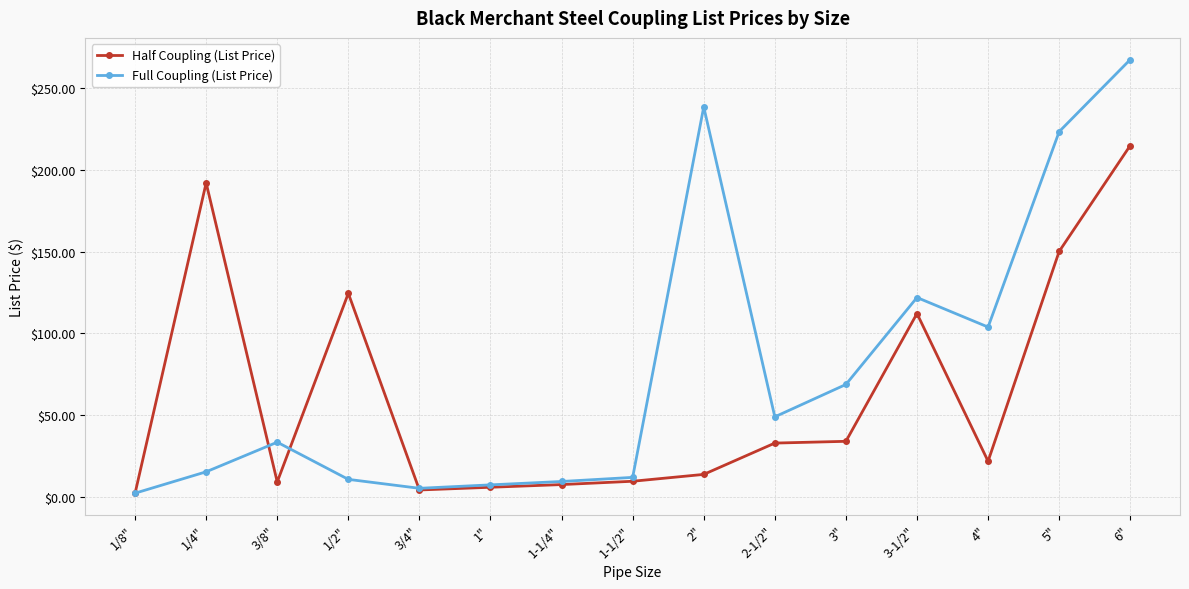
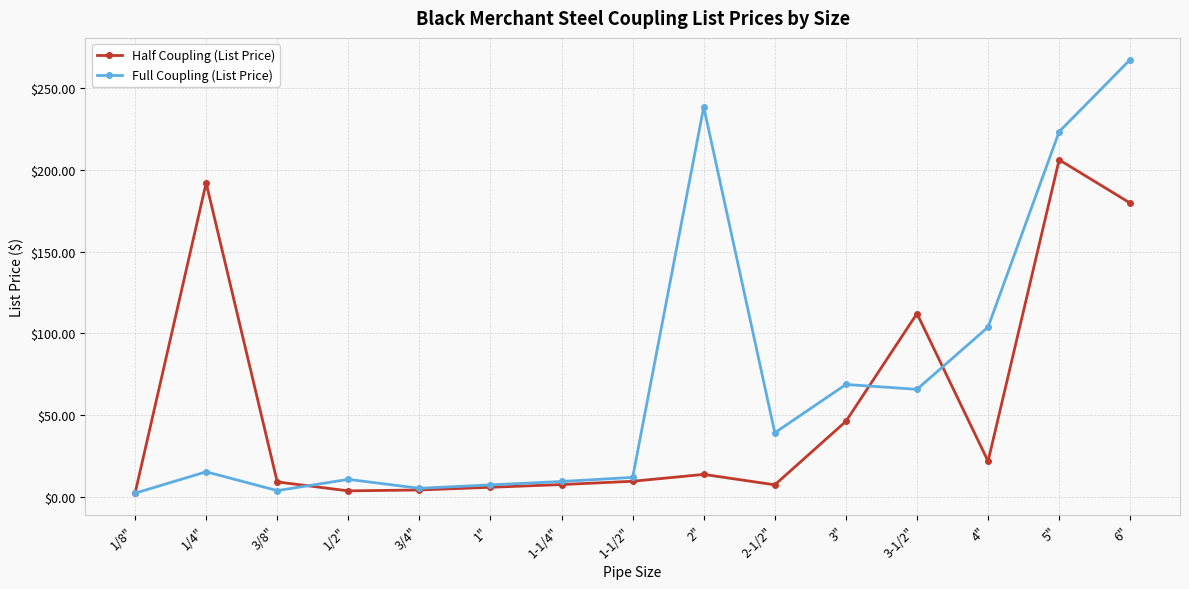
  {
    "Half Coupling (List Price)": {
      "1/4\"": "$192",
      "3/8\"": "$9",
-     "1/2\"": "$124",
+     "1/2\"": "$4",
      "1-1/4\"": "$8",
      "1-1/2\"": "$10",
      "2\"": "$14",
-     "2-1/2\"": "$33",
-     "3\"": "$34",
+     "2-1/2\"": "$7",
+     "3\"": "$46",
      "3-1/2\"": "$112",
      "4\"": "$22",
-     "5\"": "$150",
-     "6\"": "$215"
+     "5\"": "$206",
+     "6\"": "$180"
    },
    "Full Coupling (List Price)": {
      "1/4\"": "$15",
-     "3/8\"": "$34",
+     "3/8\"": "$4",
      "1/2\"": "$11",
      "1-1/4\"": "$9",
      "1-1/2\"": "$12",
      "2\"": "$238",
-     "2-1/2\"": "$49",
+     "2-1/2\"": "$39",
      "3\"": "$69",
-     "3-1/2\"": "$122",
+     "3-1/2\"": "$66",
      "4\"": "$104",
      "5\"": "$223",
      "6\"": "$267"
    }
  }
